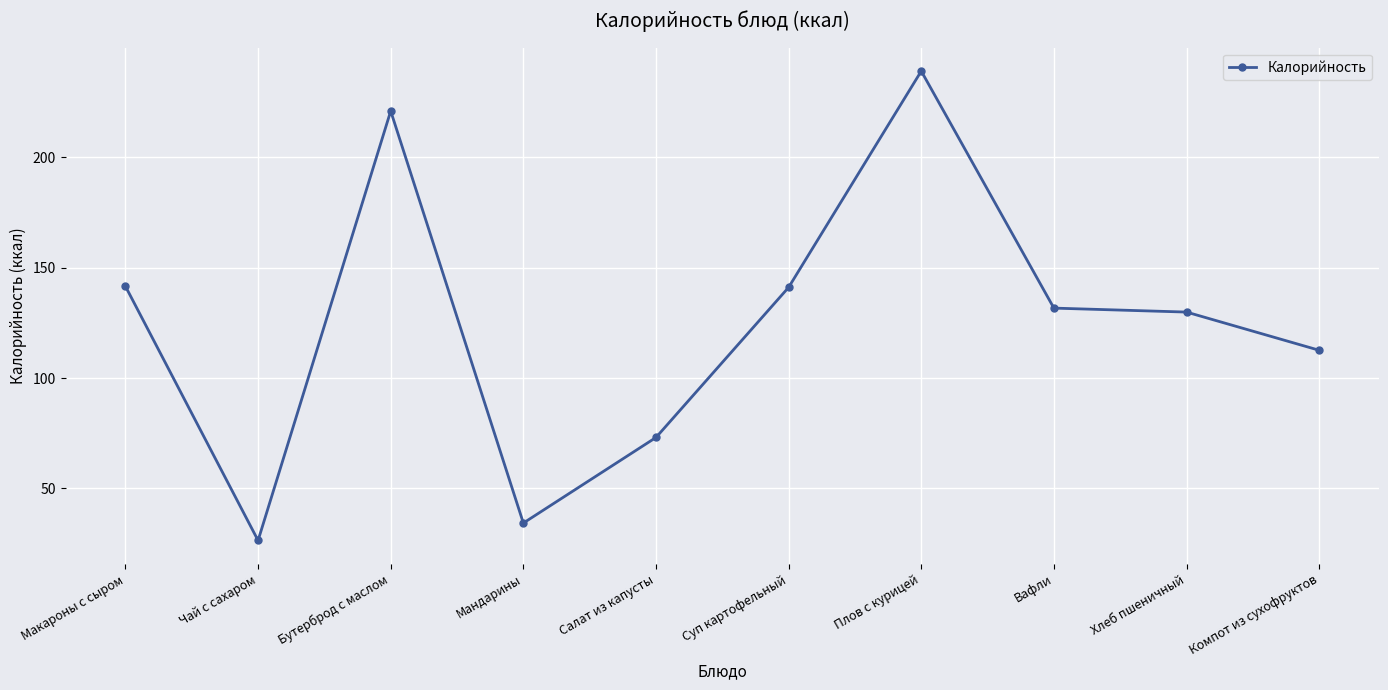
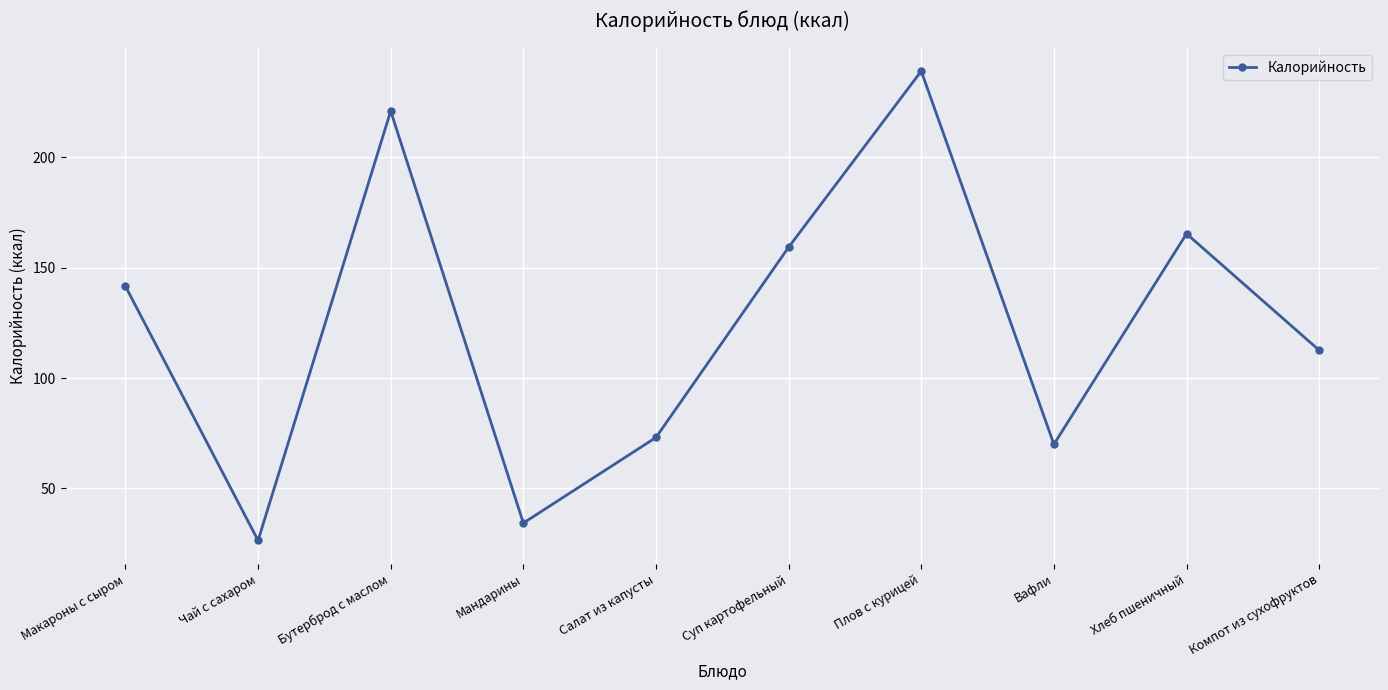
  {
    "Макароны с сыром": 142,
    "Чай с сахаром": 26,
    "Бутерброд с маслом": 221,
    "Мандарины": 34,
    "Салат из капусты": 73,
-   "Суп картофельный": 141,
+   "Суп картофельный": 159,
    "Плов с курицей": 239,
-   "Вафли": 132,
-   "Хлеб пшеничный": 130,
+   "Вафли": 70,
+   "Хлеб пшеничный": 165,
    "Компот из сухофруктов": 113
  }
